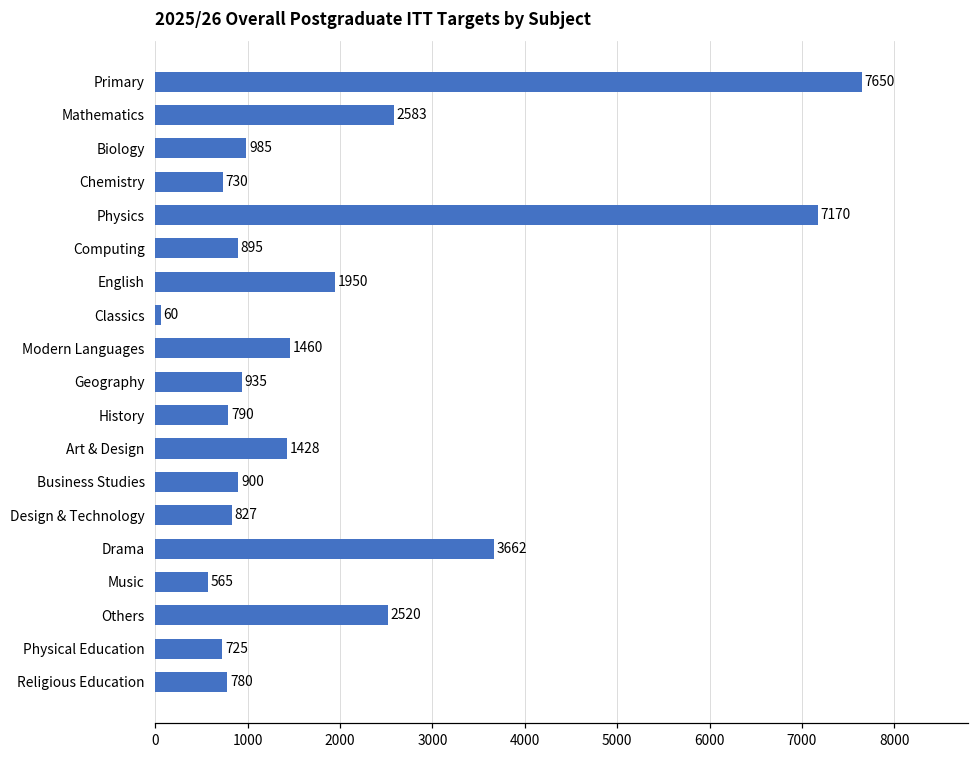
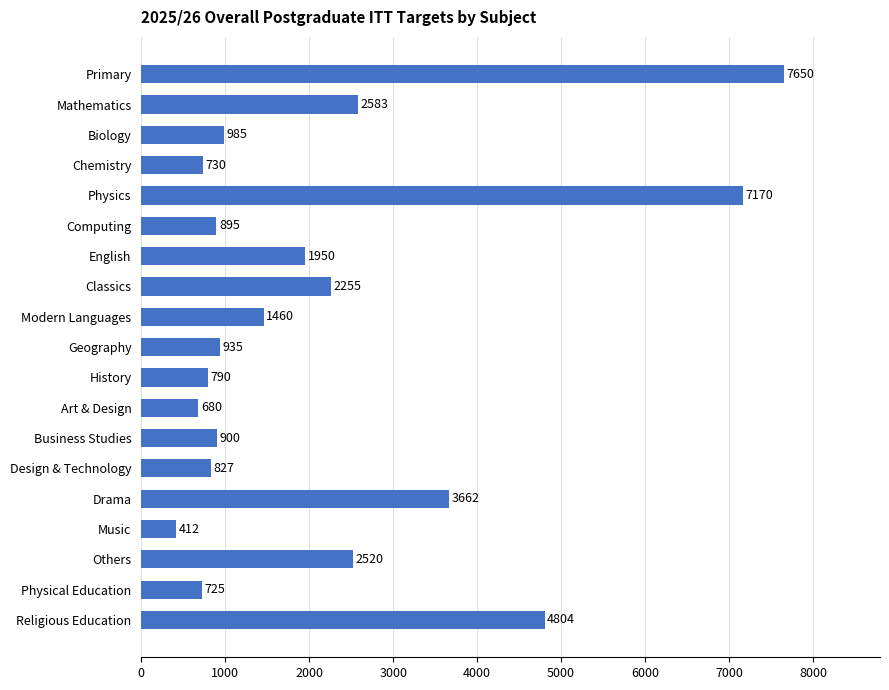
  {
    "Primary": 7650,
    "Mathematics": 2583,
    "Biology": 985,
    "Chemistry": 730,
    "Physics": 7170,
    "Computing": 895,
    "English": 1950,
-   "Classics": 60,
+   "Classics": 2255,
    "Modern Languages": 1460,
    "Geography": 935,
    "History": 790,
-   "Art & Design": 1428,
+   "Art & Design": 680,
    "Business Studies": 900,
    "Design & Technology": 827,
    "Drama": 3662,
-   "Music": 565,
+   "Music": 412,
    "Others": 2520,
    "Physical Education": 725,
-   "Religious Education": 780
+   "Religious Education": 4804
  }
